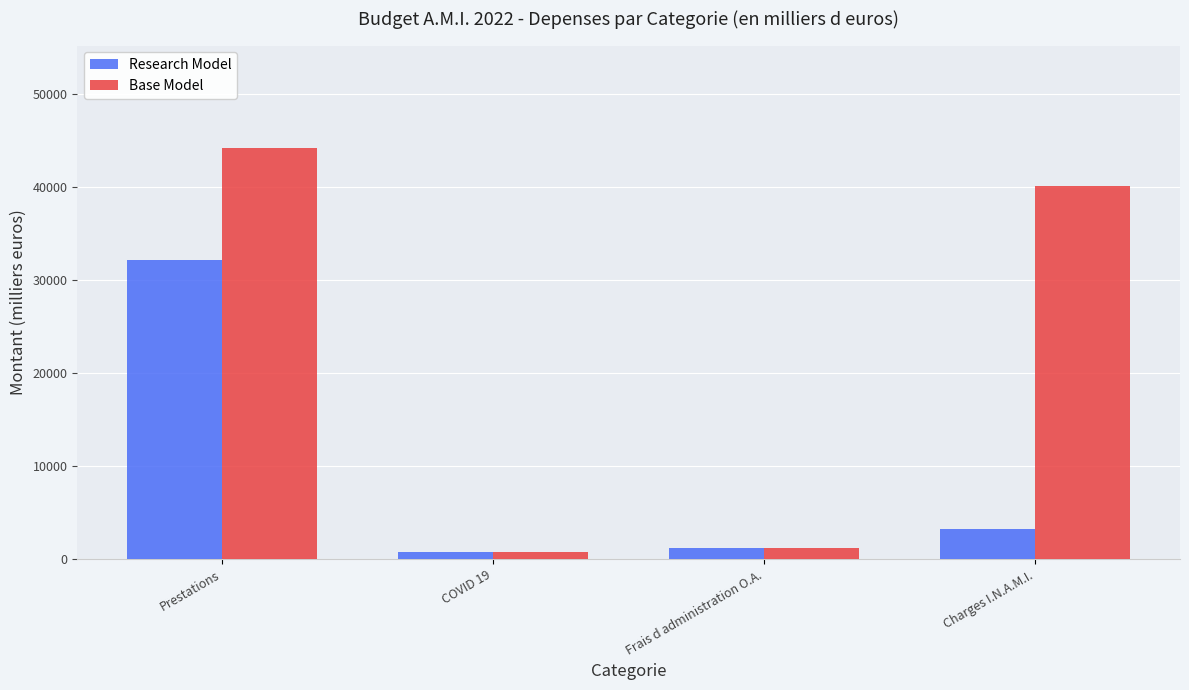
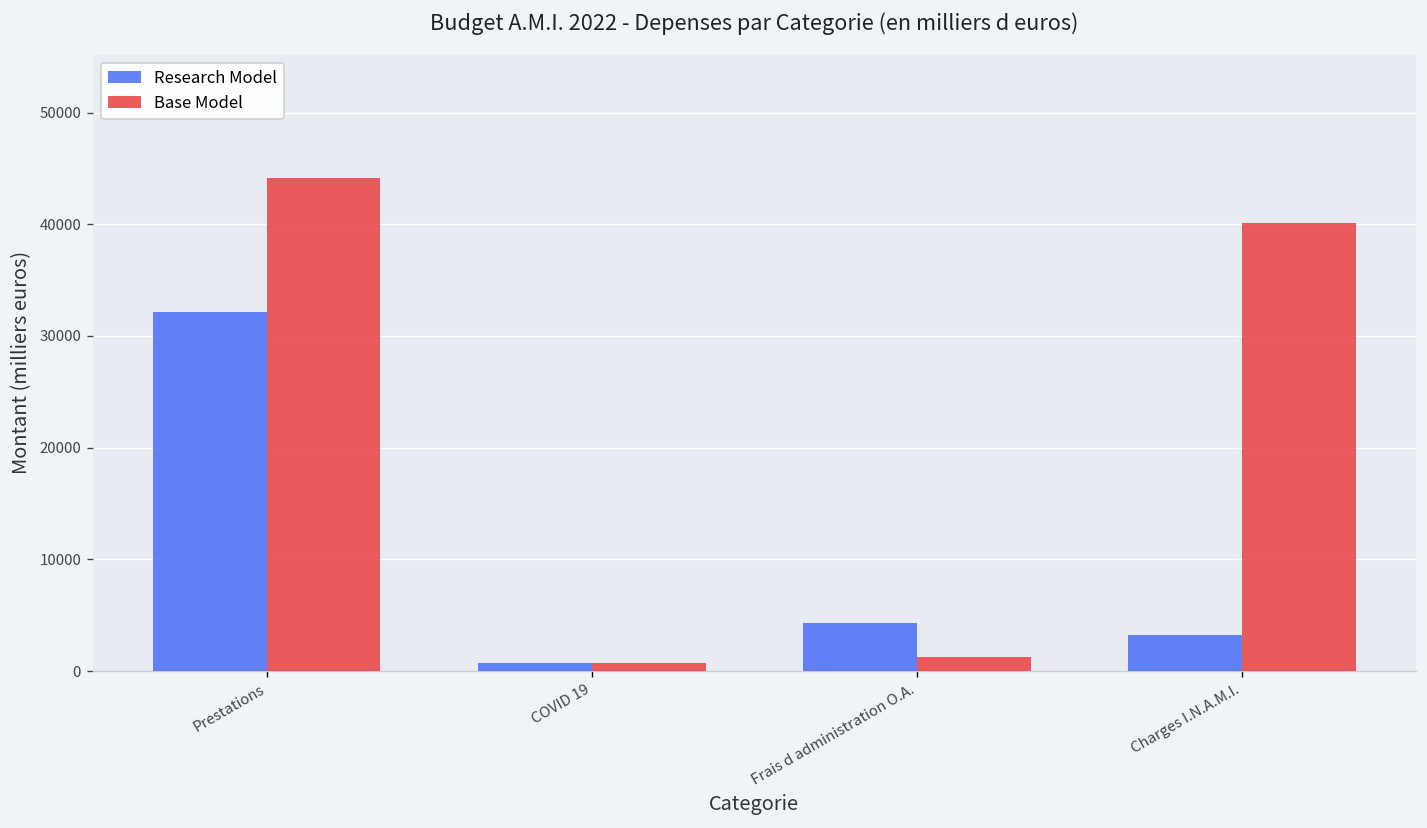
  {
    "Research Model": {
      "Prestations": 32000,
      "COVID 19": 1000,
-     "Frais d administration O.A.": 1000,
+     "Frais d administration O.A.": 4000,
      "Charges I.N.A.M.I.": 3000
    },
    "Base Model": {
      "Prestations": 44000,
      "COVID 19": 1000,
      "Frais d administration O.A.": 1000,
      "Charges I.N.A.M.I.": 40000
    }
  }
